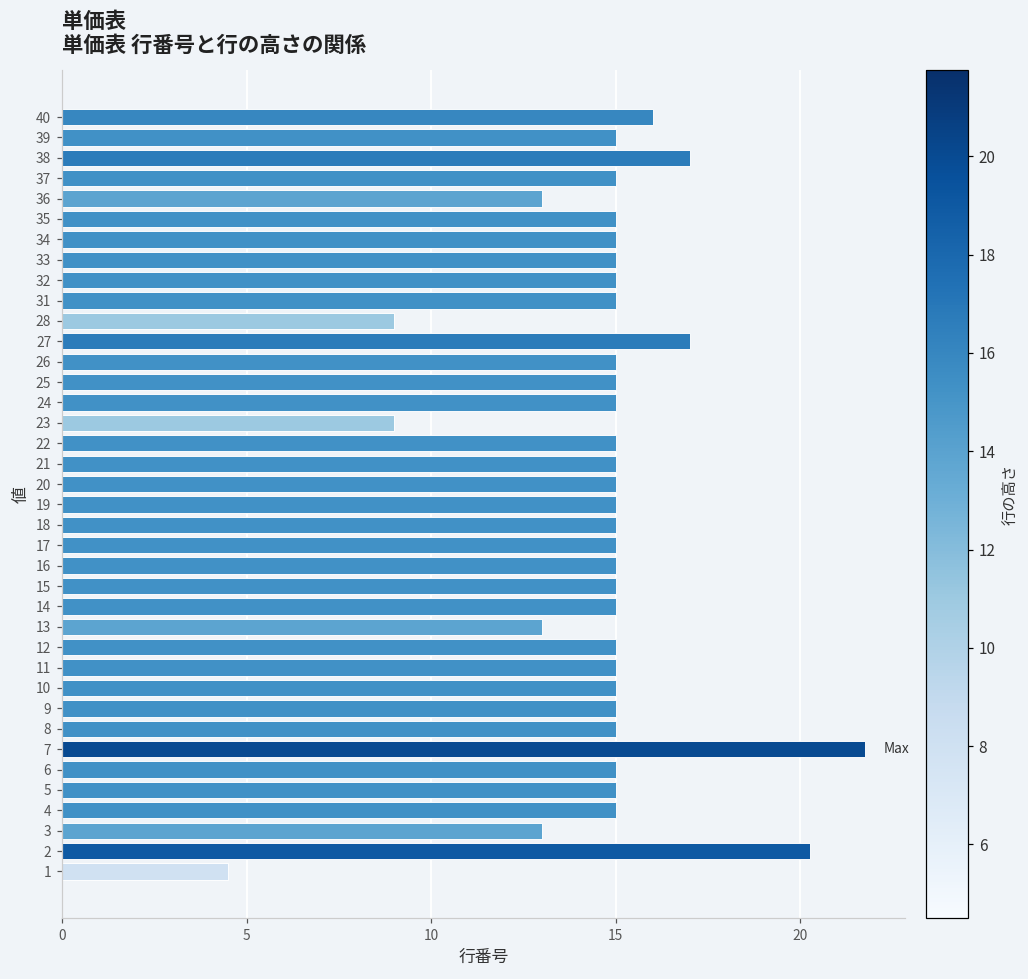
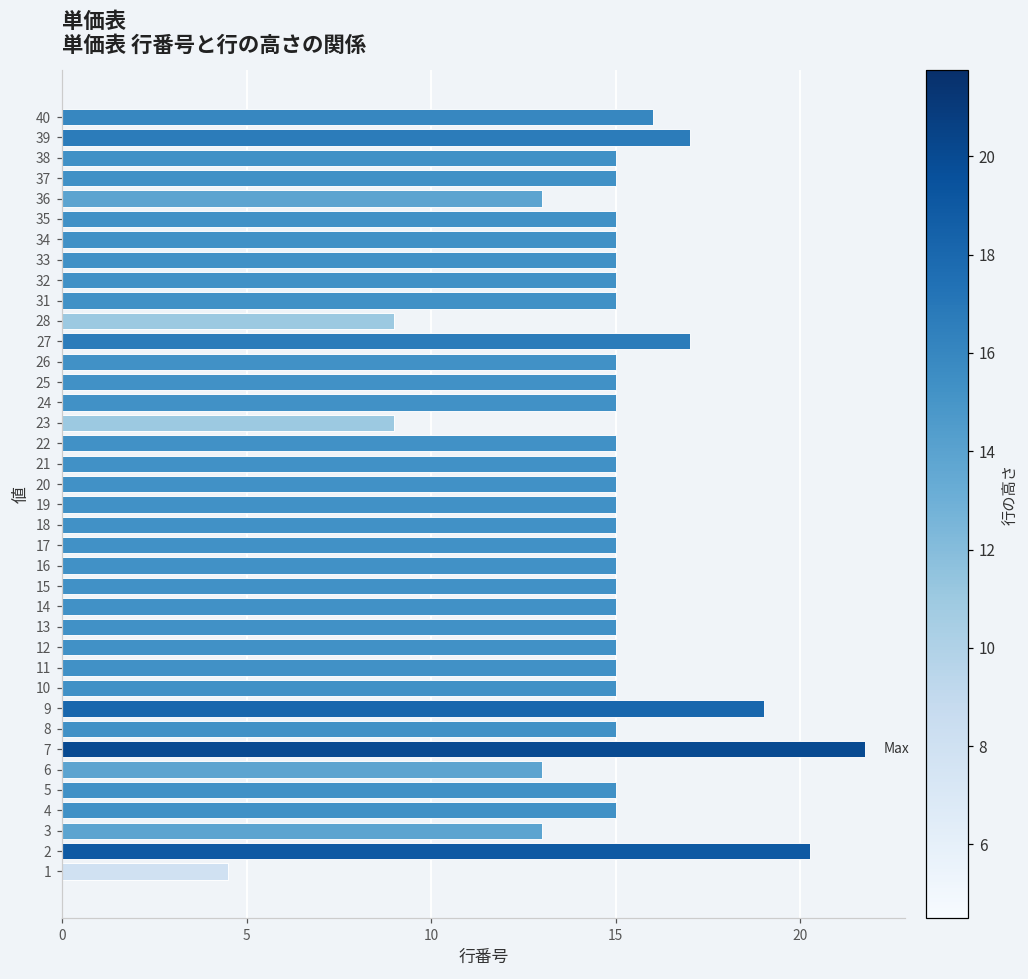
  {
    "40": 16,
-   "39": 15,
-   "38": 17,
+   "39": 17,
+   "38": 15,
    "37": 15,
    "36": 13,
    "35": 15,
    "34": 15,
    "33": 15,
    "32": 15,
    "31": 15,
    "28": 9,
    "27": 17,
    "26": 15,
    "25": 15,
    "24": 15,
    "23": 9,
    "22": 15,
    "21": 15,
    "20": 15,
    "19": 15,
    "18": 15,
    "17": 15,
    "16": 15,
    "15": 15,
    "14": 15,
-   "13": 13,
+   "13": 15,
    "12": 15,
    "11": 15,
    "10": 15,
-   "9": 15,
+   "9": 19,
    "8": 15,
    "7": 21.8,
-   "6": 15,
+   "6": 13,
    "5": 15,
    "4": 15,
    "3": 13,
    "2": 20.3,
    "1": 4.5
  }
